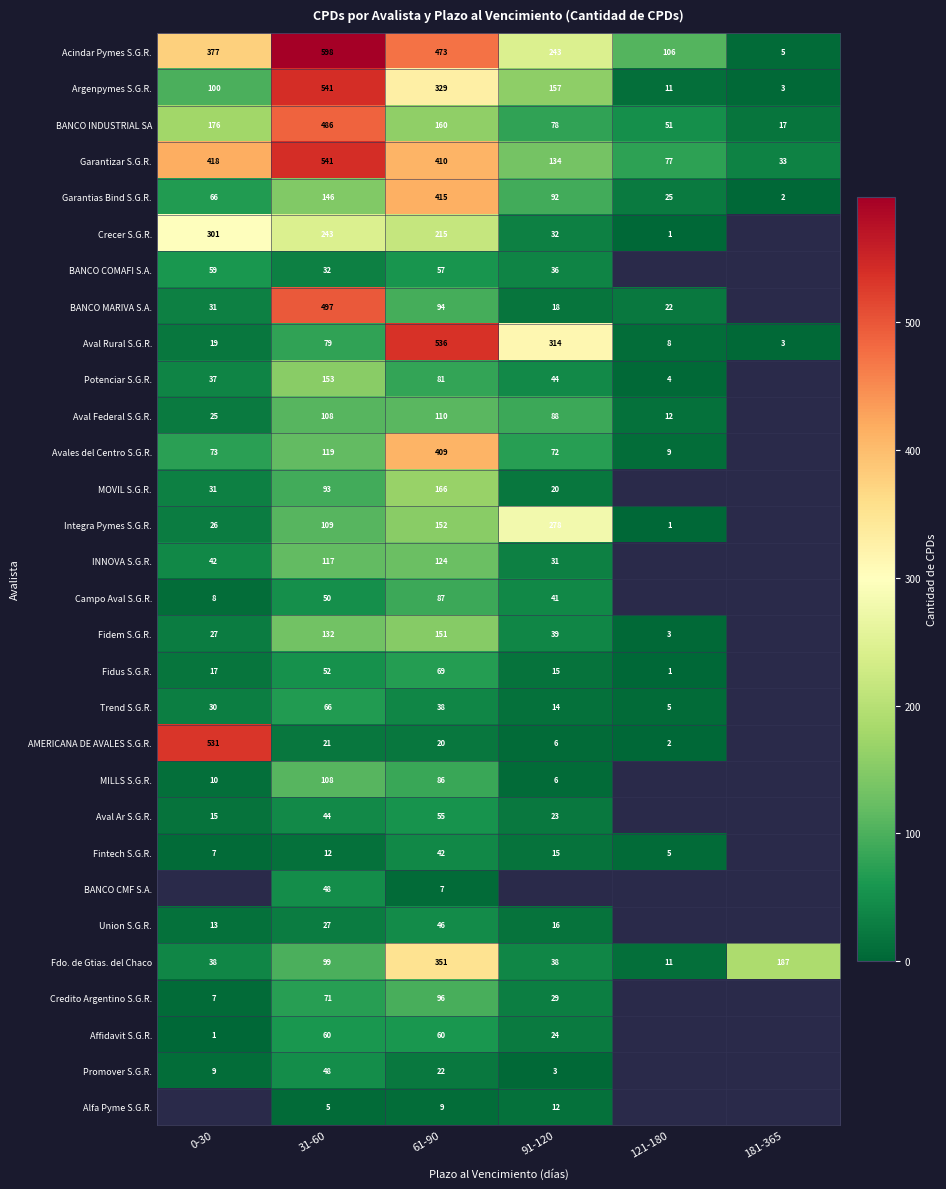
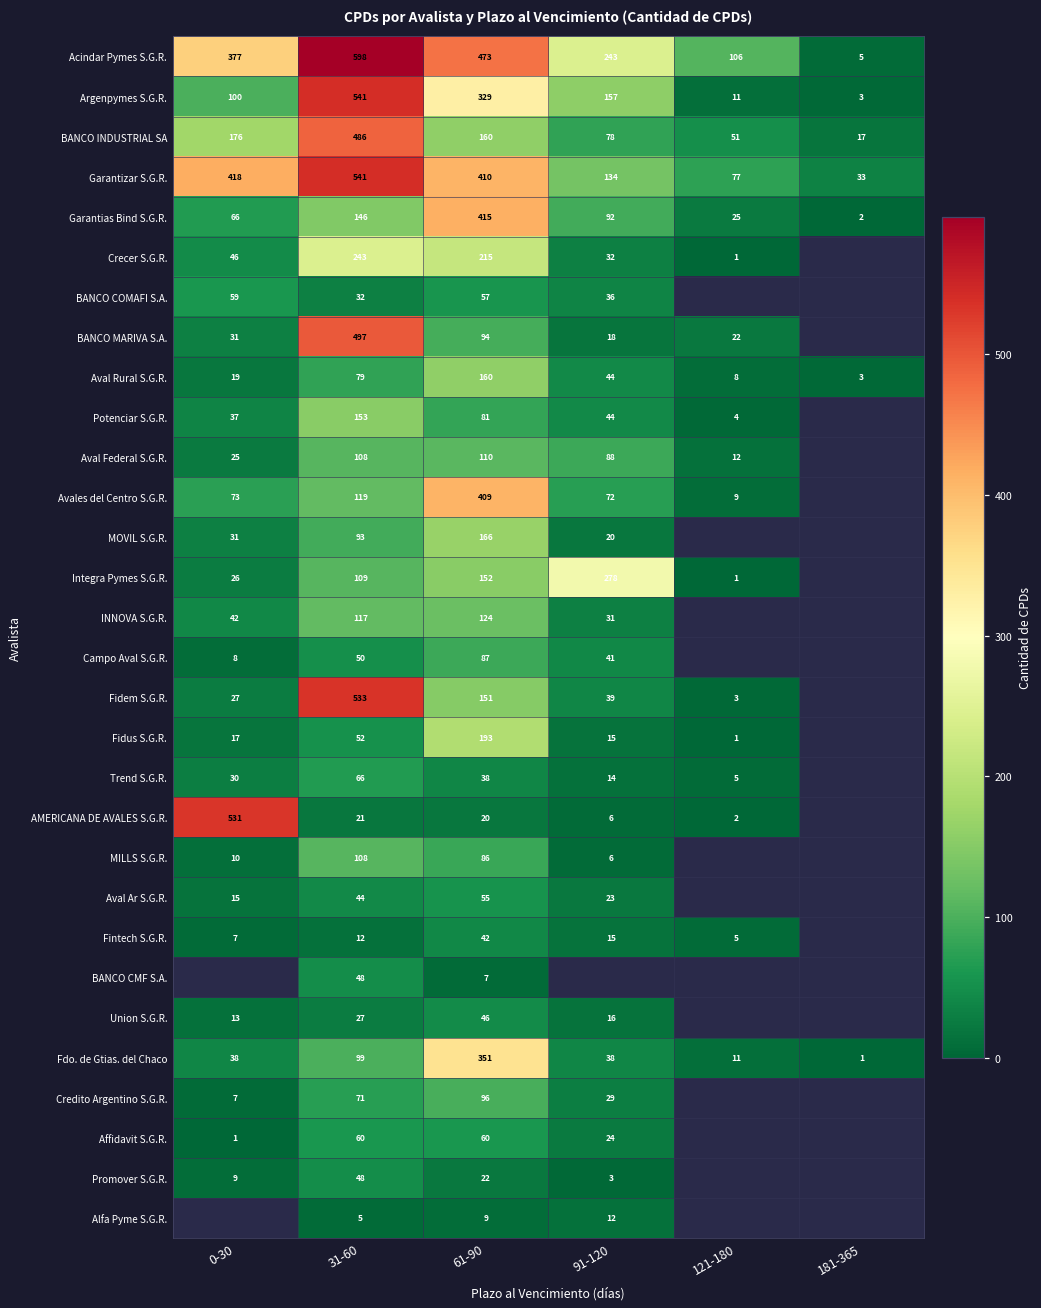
  {
    "Acindar Pymes S.G.R.": {
      "0-30": 377,
      "31-60": 598,
      "61-90": 473,
      "91-120": 243,
      "121-180": 106,
      "181-365": 5
    },
    "Argenpymes S.G.R.": {
      "0-30": 100,
      "31-60": 541,
      "61-90": 329,
      "91-120": 157,
      "121-180": 11,
      "181-365": 3
    },
    "BANCO INDUSTRIAL SA": {
      "0-30": 176,
      "31-60": 486,
      "61-90": 160,
      "91-120": 78,
      "121-180": 51,
      "181-365": 17
    },
    "Garantizar S.G.R.": {
      "0-30": 418,
      "31-60": 541,
      "61-90": 410,
      "91-120": 134,
      "121-180": 77,
      "181-365": 33
    },
    "Garantias Bind S.G.R.": {
      "0-30": 66,
      "31-60": 146,
      "61-90": 415,
      "91-120": 92,
      "121-180": 25,
      "181-365": 2
    },
    "Crecer S.G.R.": {
-     "0-30": 301,
+     "0-30": 46,
      "31-60": 243,
      "61-90": 215,
      "91-120": 32,
      "121-180": 1
    },
    "BANCO COMAFI S.A.": {
      "0-30": 59,
      "31-60": 32,
      "61-90": 57,
      "91-120": 36
    },
    "BANCO MARIVA S.A.": {
      "0-30": 31,
      "31-60": 497,
      "61-90": 94,
      "91-120": 18,
      "121-180": 22
    },
    "Aval Rural S.G.R.": {
      "0-30": 19,
      "31-60": 79,
-     "61-90": 536,
-     "91-120": 314,
+     "61-90": 160,
+     "91-120": 44,
      "121-180": 8,
      "181-365": 3
    },
    "Potenciar S.G.R.": {
      "0-30": 37,
      "31-60": 153,
      "61-90": 81,
      "91-120": 44,
      "121-180": 4
    },
    "Aval Federal S.G.R.": {
      "0-30": 25,
      "31-60": 108,
      "61-90": 110,
      "91-120": 88,
      "121-180": 12
    },
    "Avales del Centro S.G.R.": {
      "0-30": 73,
      "31-60": 119,
      "61-90": 409,
      "91-120": 72,
      "121-180": 9
    },
    "MOVIL S.G.R.": {
      "0-30": 31,
      "31-60": 93,
      "61-90": 166,
      "91-120": 20
    },
    "Integra Pymes S.G.R.": {
      "0-30": 26,
      "31-60": 109,
      "61-90": 152,
      "91-120": 278,
      "121-180": 1
    },
    "INNOVA S.G.R.": {
      "0-30": 42,
      "31-60": 117,
      "61-90": 124,
      "91-120": 31
    },
    "Campo Aval S.G.R.": {
      "0-30": 8,
      "31-60": 50,
      "61-90": 87,
      "91-120": 41
    },
    "Fidem S.G.R.": {
      "0-30": 27,
-     "31-60": 132,
+     "31-60": 533,
      "61-90": 151,
      "91-120": 39,
      "121-180": 3
    },
    "Fidus S.G.R.": {
      "0-30": 17,
      "31-60": 52,
-     "61-90": 69,
+     "61-90": 193,
      "91-120": 15,
      "121-180": 1
    },
    "Trend S.G.R.": {
      "0-30": 30,
      "31-60": 66,
      "61-90": 38,
      "91-120": 14,
      "121-180": 5
    },
    "AMERICANA DE AVALES S.G.R.": {
      "0-30": 531,
      "31-60": 21,
      "61-90": 20,
      "91-120": 6,
      "121-180": 2
    },
    "MILLS S.G.R.": {
      "0-30": 10,
      "31-60": 108,
      "61-90": 86,
      "91-120": 6
    },
    "Aval Ar S.G.R.": {
      "0-30": 15,
      "31-60": 44,
      "61-90": 55,
      "91-120": 23
    },
    "Fintech S.G.R.": {
      "0-30": 7,
      "31-60": 12,
      "61-90": 42,
      "91-120": 15,
      "121-180": 5
    },
    "BANCO CMF S.A.": {
      "31-60": 48,
      "61-90": 7
    },
    "Union S.G.R.": {
      "0-30": 13,
      "31-60": 27,
      "61-90": 46,
      "91-120": 16
    },
    "Fdo. de Gtias. del Chaco": {
      "0-30": 38,
      "31-60": 99,
      "61-90": 351,
      "91-120": 38,
      "121-180": 11,
-     "181-365": 187
+     "181-365": 1
    },
    "Credito Argentino S.G.R.": {
      "0-30": 7,
      "31-60": 71,
      "61-90": 96,
      "91-120": 29
    },
    "Affidavit S.G.R.": {
      "0-30": 1,
      "31-60": 60,
      "61-90": 60,
      "91-120": 24
    },
    "Promover S.G.R.": {
      "0-30": 9,
      "31-60": 48,
      "61-90": 22,
      "91-120": 3
    },
    "Alfa Pyme S.G.R.": {
      "31-60": 5,
      "61-90": 9,
      "91-120": 12
    }
  }
